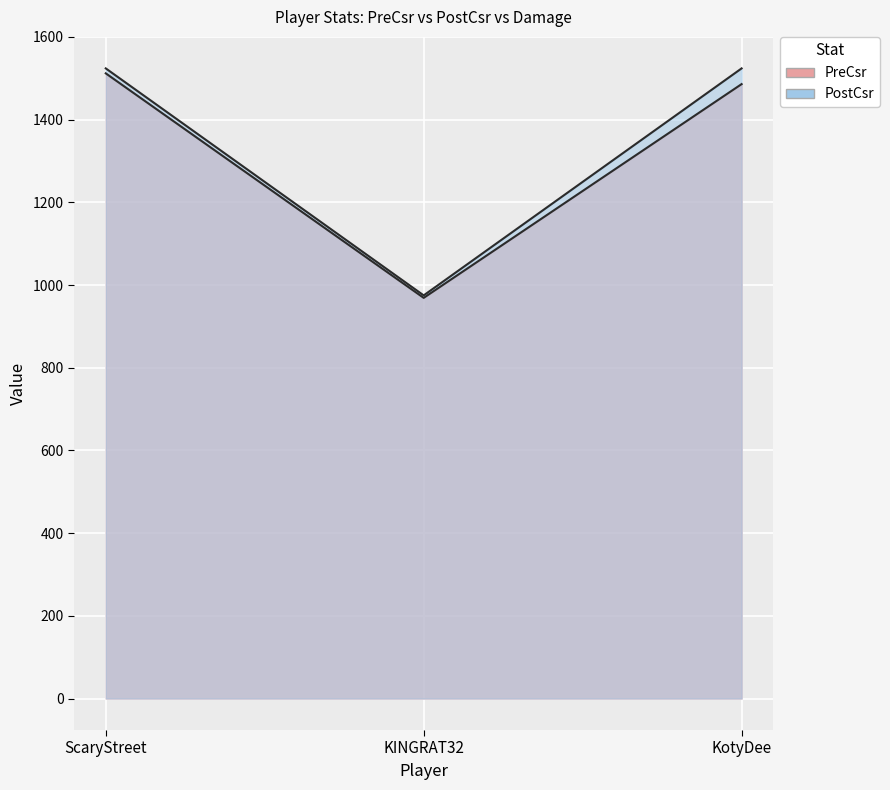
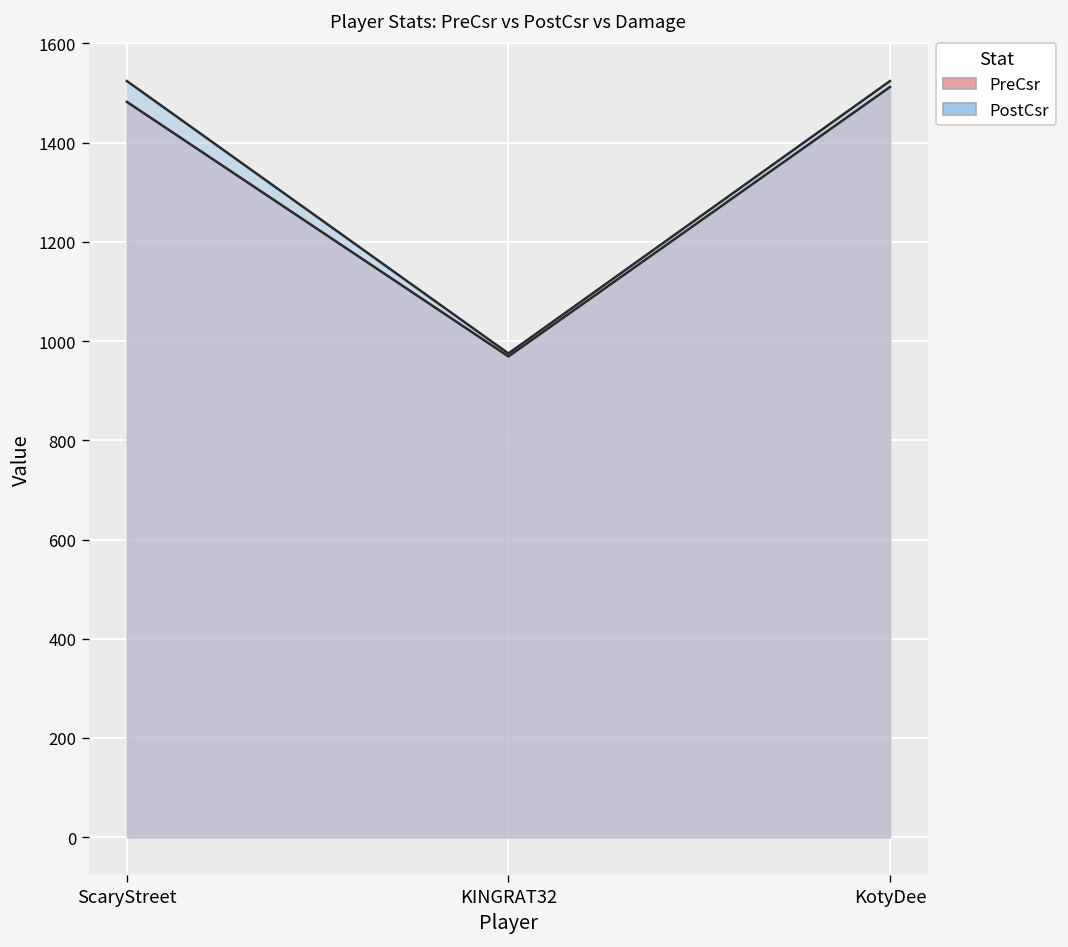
  {
    "PreCsr": {
-     "ScaryStreet": 1510,
-     "KotyDee": 1490
+     "ScaryStreet": 1480,
+     "KotyDee": 1510
    },
    "PostCsr": {
      "ScaryStreet": 1520,
      "KotyDee": 1520
    }
  }
